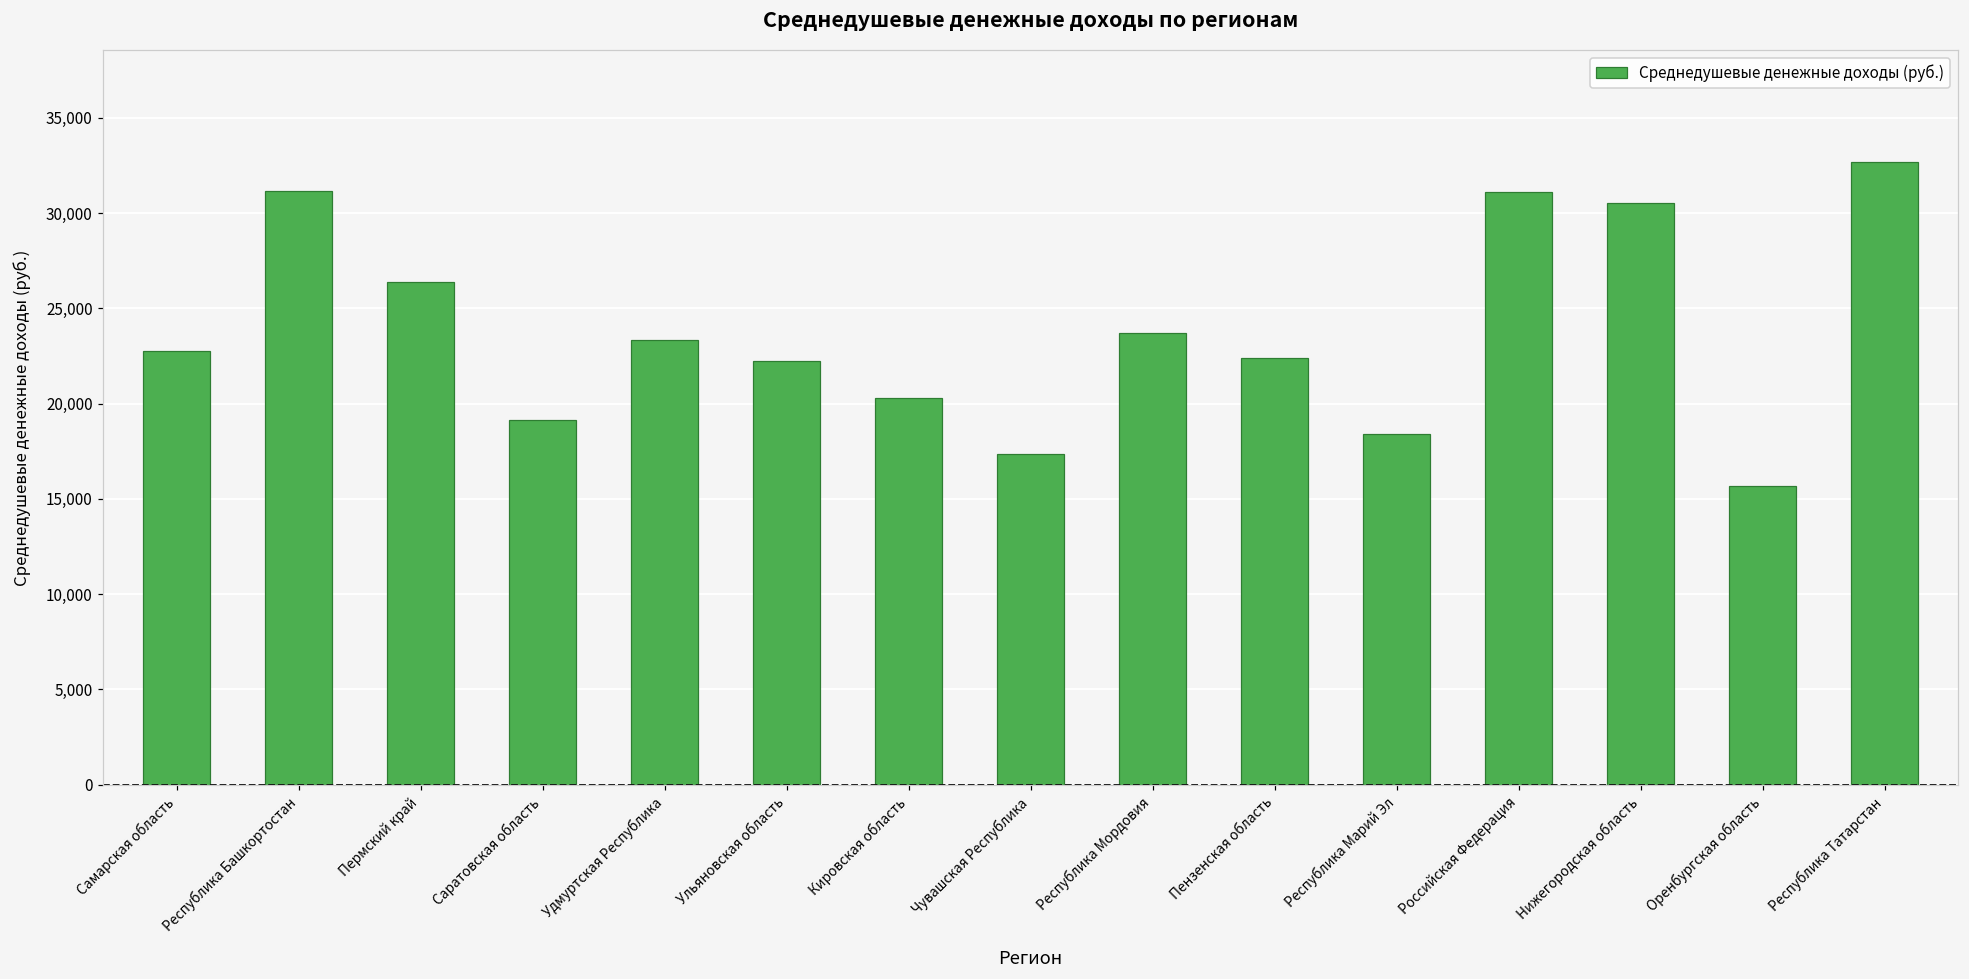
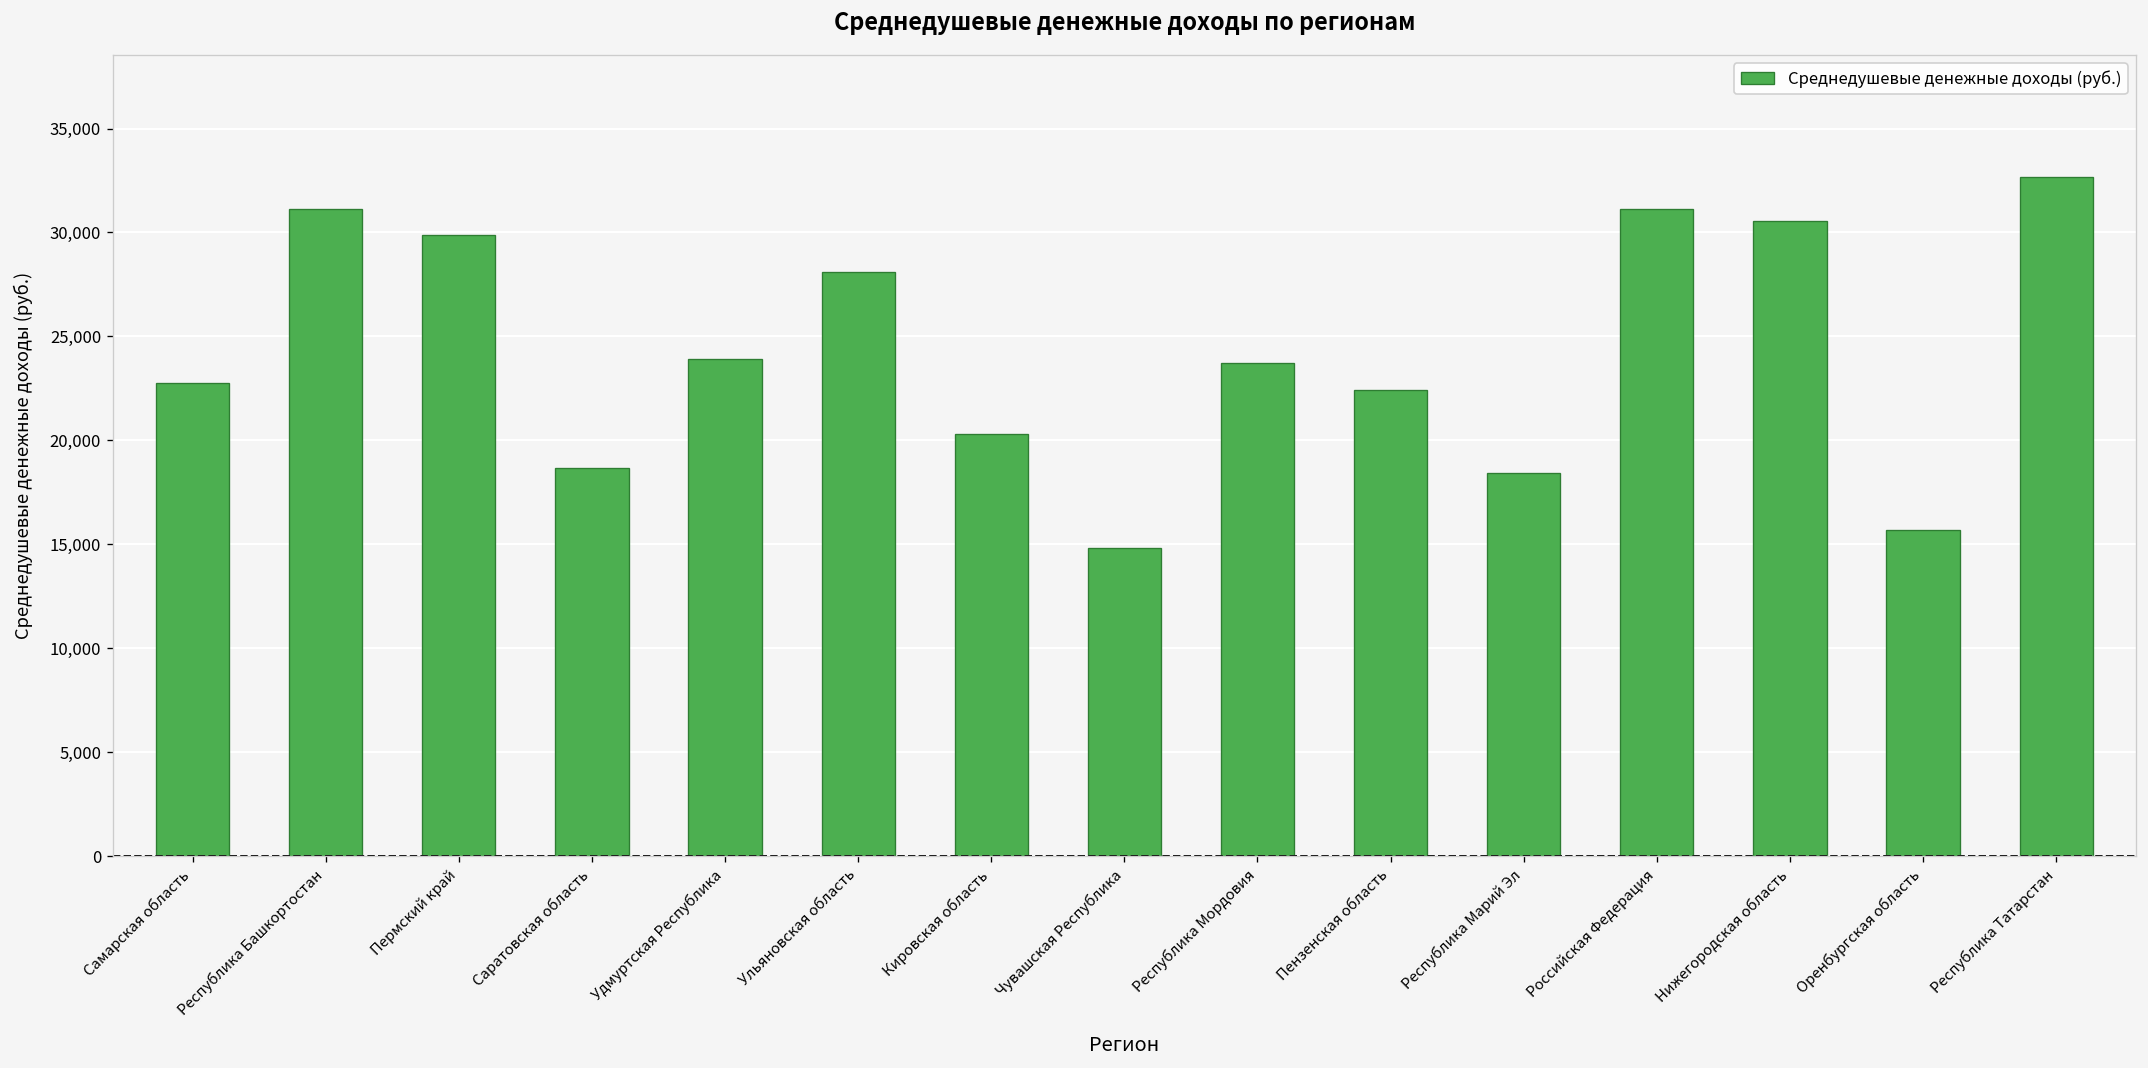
  {
    "Самарская область": "22,800",
    "Республика Башкортостан": "31,100",
-   "Пермский край": "26,400",
-   "Саратовская область": "19,100",
-   "Удмуртская Республика": "23,400",
-   "Ульяновская область": "22,200",
+   "Пермский край": "29,900",
+   "Саратовская область": "18,700",
+   "Удмуртская Республика": "23,900",
+   "Ульяновская область": "28,100",
    "Кировская область": "20,300",
-   "Чувашская Республика": "17,400",
+   "Чувашская Республика": "14,800",
    "Республика Мордовия": "23,700",
    "Пензенская область": "22,400",
    "Республика Марий Эл": "18,400",
    "Российская Федерация": "31,100",
    "Нижегородская область": "30,500",
    "Оренбургская область": "15,700",
    "Республика Татарстан": "32,700"
  }
